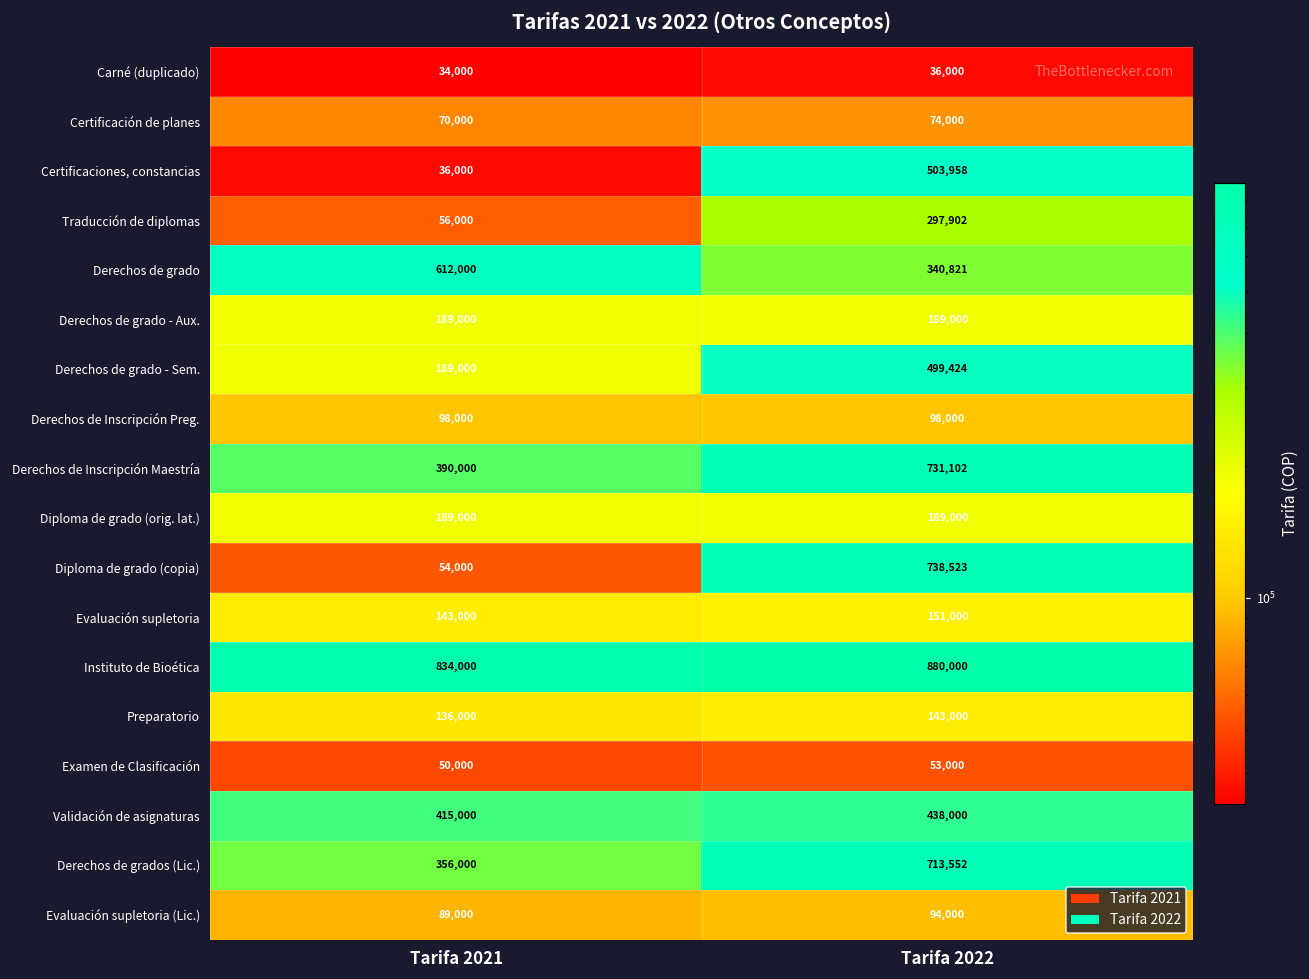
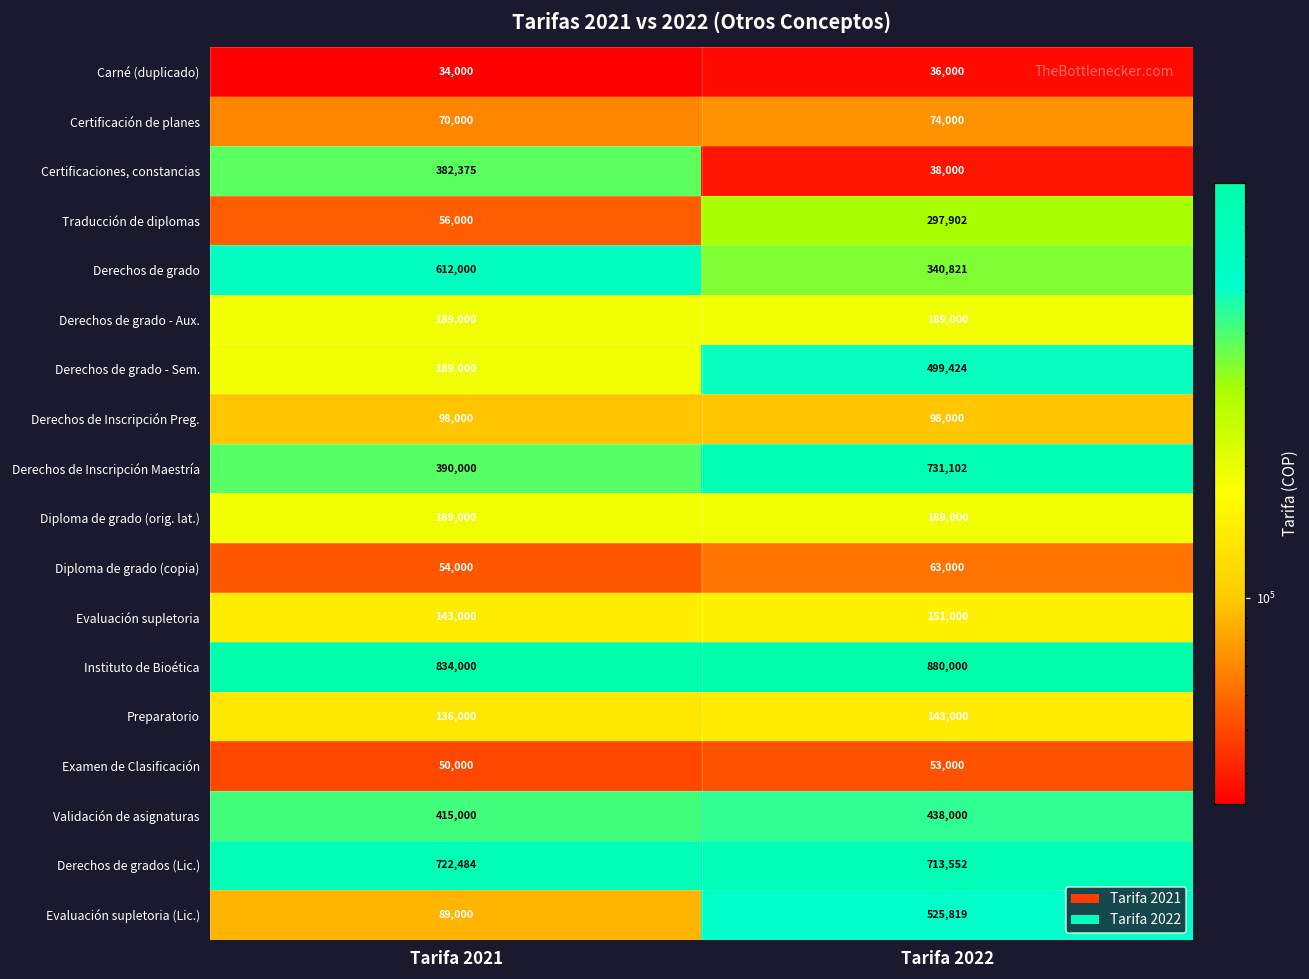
  {
    "Carné (duplicado)": {
      "Tarifa 2021": "34,000"
    },
    "Certificación de planes": {
      "Tarifa 2021": "70,000",
      "Tarifa 2022": "74,000"
    },
    "Certificaciones, constancias": {
-     "Tarifa 2021": "36,000",
-     "Tarifa 2022": "503,958"
+     "Tarifa 2021": "382,375",
+     "Tarifa 2022": "38,000"
    },
    "Traducción de diplomas": {
      "Tarifa 2021": "56,000",
      "Tarifa 2022": "297,902"
    },
    "Derechos de grado": {
      "Tarifa 2021": "612,000",
      "Tarifa 2022": "340,821"
    },
    "Derechos de grado - Aux.": {
      "Tarifa 2021": "189,000",
      "Tarifa 2022": "189,000"
    },
    "Derechos de grado - Sem.": {
      "Tarifa 2021": "189,000",
      "Tarifa 2022": "499,424"
    },
    "Derechos de Inscripción Preg.": {
      "Tarifa 2021": "98,000",
      "Tarifa 2022": "98,000"
    },
    "Derechos de Inscripción Maestría": {
      "Tarifa 2021": "390,000",
      "Tarifa 2022": "731,102"
    },
    "Diploma de grado (orig. lat.)": {
      "Tarifa 2021": "189,000",
      "Tarifa 2022": "189,000"
    },
    "Diploma de grado (copia)": {
      "Tarifa 2021": "54,000",
-     "Tarifa 2022": "738,523"
+     "Tarifa 2022": "63,000"
    },
    "Evaluación supletoria": {
      "Tarifa 2021": "143,000",
      "Tarifa 2022": "151,000"
    },
    "Instituto de Bioética": {
      "Tarifa 2021": "834,000",
      "Tarifa 2022": "880,000"
    },
    "Preparatorio": {
      "Tarifa 2021": "136,000",
      "Tarifa 2022": "143,000"
    },
    "Examen de Clasificación": {
      "Tarifa 2021": "50,000",
      "Tarifa 2022": "53,000"
    },
    "Validación de asignaturas": {
      "Tarifa 2021": "415,000",
      "Tarifa 2022": "438,000"
    },
    "Derechos de grados (Lic.)": {
-     "Tarifa 2021": "356,000",
+     "Tarifa 2021": "722,484",
      "Tarifa 2022": "713,552"
    },
    "Evaluación supletoria (Lic.)": {
      "Tarifa 2021": "89,000",
-     "Tarifa 2022": "94,000"
+     "Tarifa 2022": "525,819"
    }
  }
